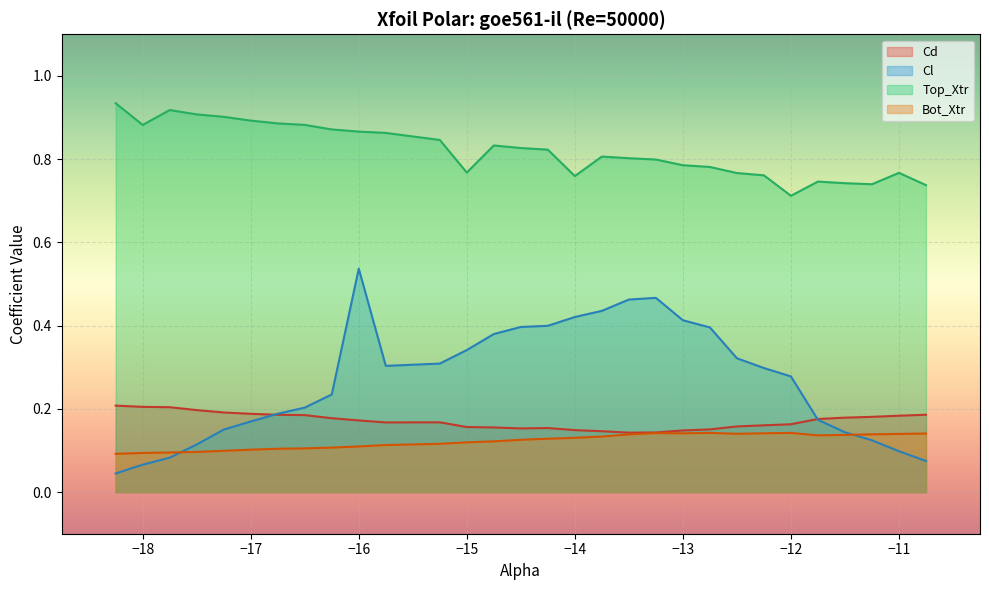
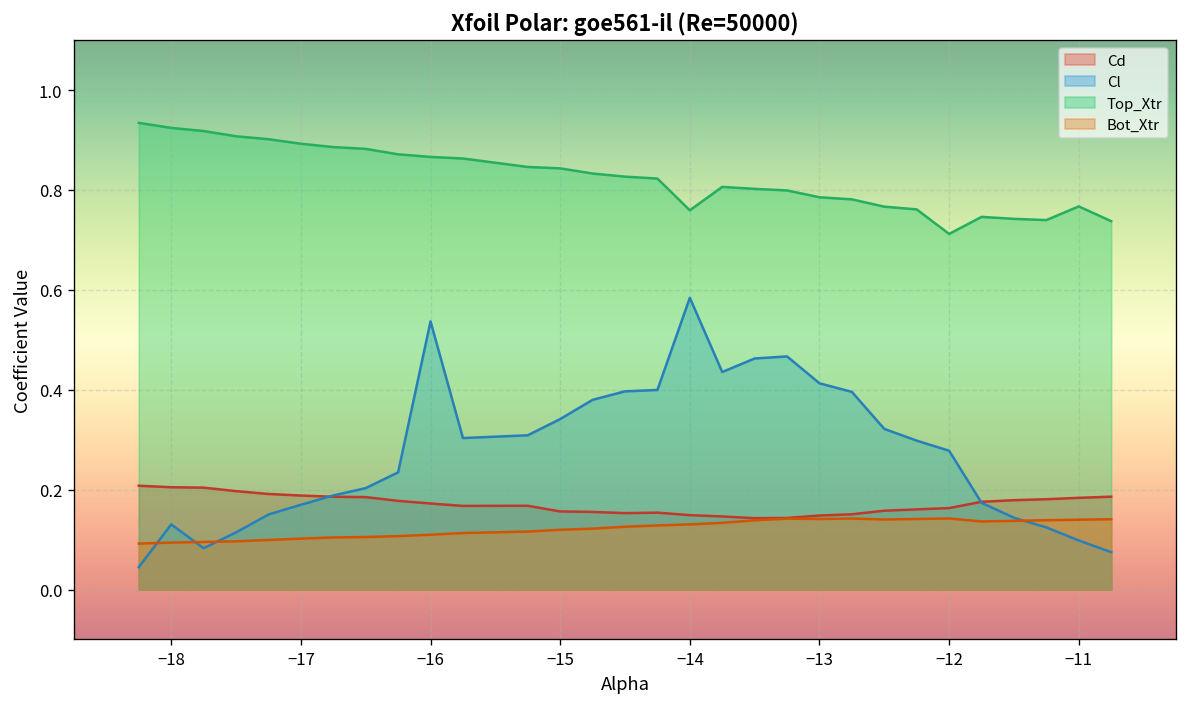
  {
    "Cl": {
-     "−18": 0.07,
+     "−18": 0.13,
      "−17": 0.17,
      "−16": 0.54,
      "−15": 0.34,
-     "−14": 0.42,
+     "−14": 0.58,
      "−13": 0.41,
      "−12": 0.28,
      "−11": 0.10
    },
    "Top_Xtr": {
-     "−18": 0.88,
+     "−18": 0.92,
      "−17": 0.89,
      "−16": 0.87,
-     "−15": 0.77,
+     "−15": 0.84,
      "−14": 0.76,
      "−13": 0.79,
      "−12": 0.71,
      "−11": 0.77
    }
  }
